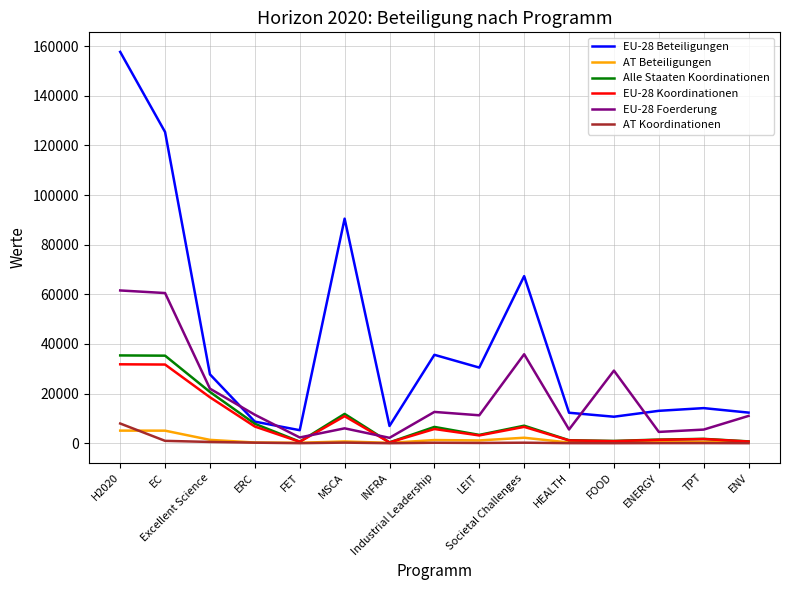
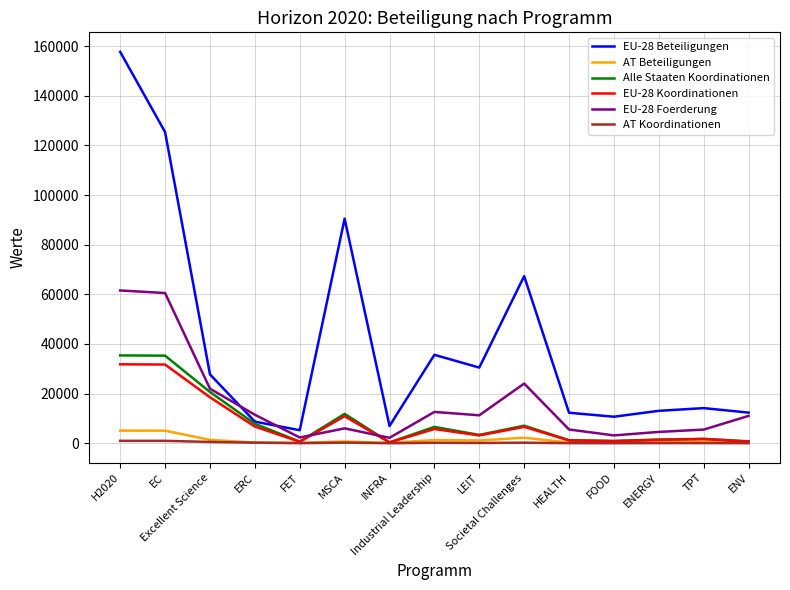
  {
    "EU-28 Beteiligungen": {
      "H2020": 158000,
      "EC": 125000,
      "Excellent Science": 28000,
      "FET": 5000,
      "MSCA": 91000,
      "INFRA": 7000,
      "Industrial Leadership": 36000,
      "LEIT": 30000,
      "Societal Challenges": 67000,
      "HEALTH": 12000,
      "FOOD": 11000,
      "ENERGY": 13000,
      "TPT": 14000,
      "ENV": 12000
    },
    "AT Beteiligungen": {
      "H2020": 5000,
      "EC": 5000,
      "Industrial Leadership": 1000,
      "LEIT": 1000,
      "Societal Challenges": 2000
    },
    "Alle Staaten Koordinationen": {
      "H2020": 35000,
      "EC": 35000,
      "Excellent Science": 21000
    },
    "EU-28 Koordinationen": {
      "H2020": 32000,
      "EC": 32000,
      "Excellent Science": 19000,
      "ERC": 7000
    },
    "EU-28 Foerderung": {
      "H2020": 62000,
      "EC": 61000,
      "Excellent Science": 22000,
      "ERC": 11000,
      "FET": 2000,
      "MSCA": 6000,
      "INFRA": 2000,
      "Industrial Leadership": 13000,
      "LEIT": 11000,
-     "Societal Challenges": 36000,
+     "Societal Challenges": 24000,
      "HEALTH": 6000,
-     "FOOD": 29000,
+     "FOOD": 3000,
      "ENERGY": 5000,
      "TPT": 6000,
      "ENV": 11000
    },
    "AT Koordinationen": {
-     "H2020": 8000,
+     "H2020": 1000,
      "EC": 1000,
      "Industrial Leadership": 0,
      "LEIT": 0,
      "Societal Challenges": 0
    }
  }
